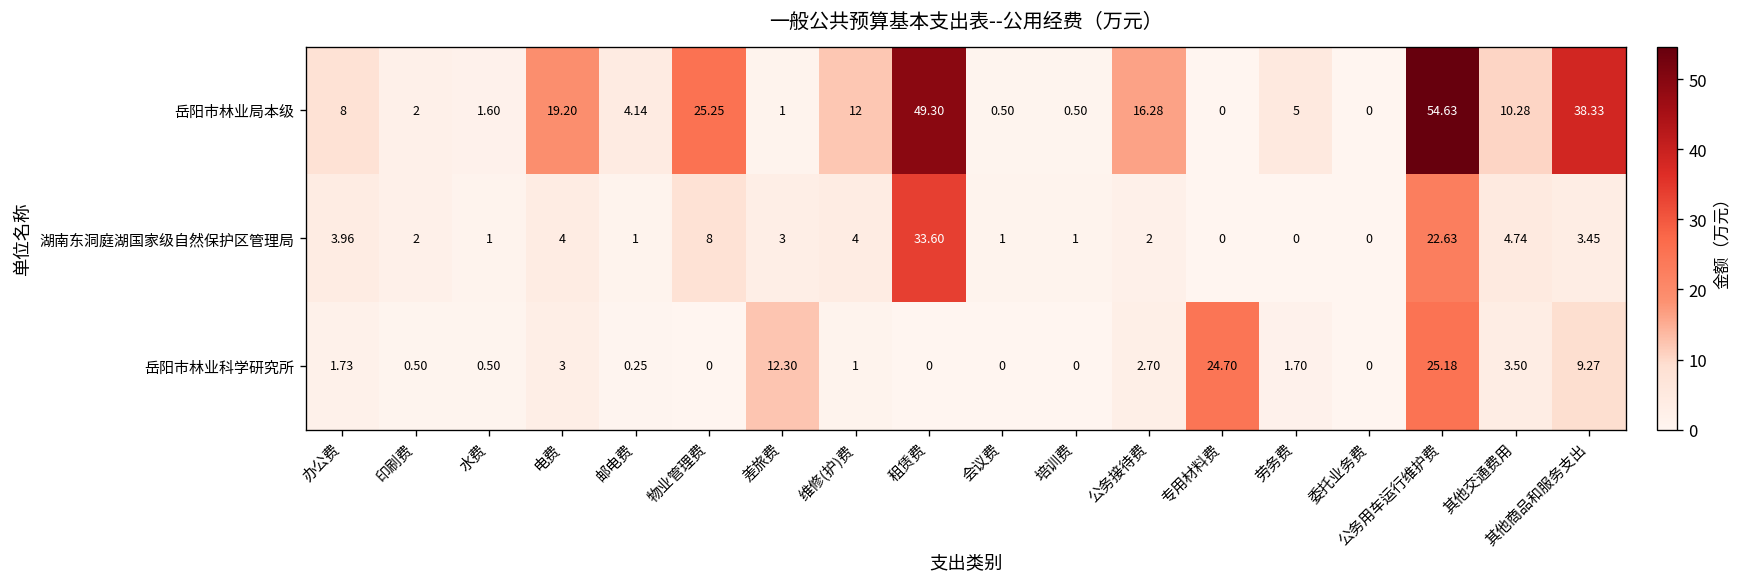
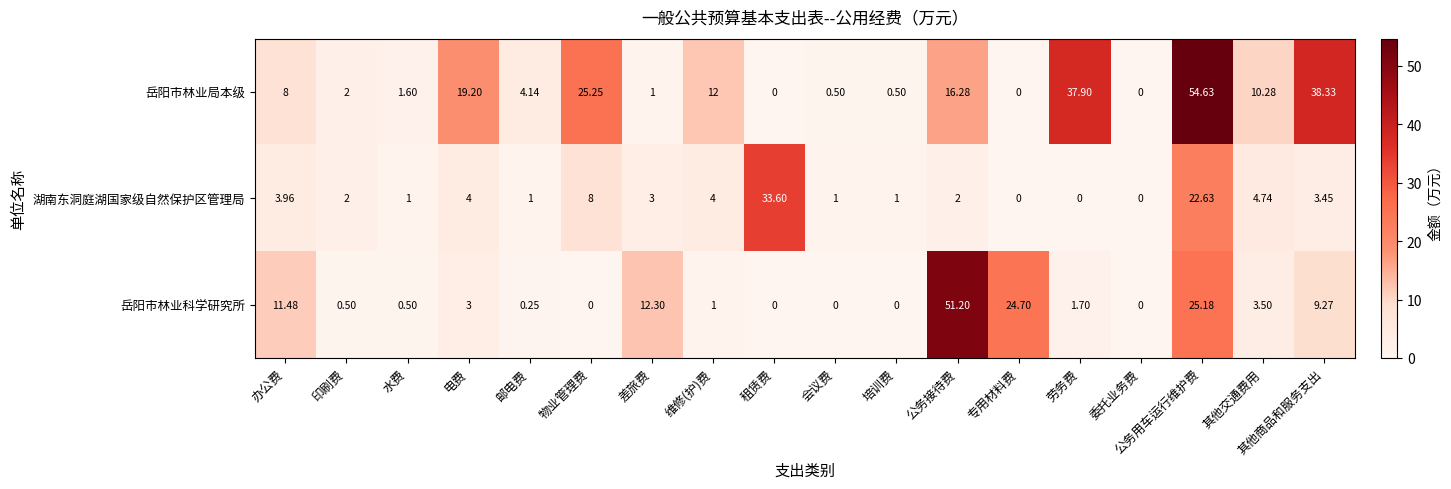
  {
    "岳阳市林业局本级": {
      "办公费": 8,
      "印刷费": 2,
      "水费": 1.60,
      "电费": 19.20,
      "邮电费": 4.14,
      "物业管理费": 25.25,
      "差旅费": 1,
      "维修(护)费": 12,
-     "租赁费": 49.30,
+     "租赁费": 0,
      "会议费": 0.50,
      "培训费": 0.50,
      "公务接待费": 16.28,
      "专用材料费": 0,
-     "劳务费": 5,
+     "劳务费": 37.90,
      "委托业务费": 0,
      "公务用车运行维护费": 54.63,
      "其他交通费用": 10.28,
      "其他商品和服务支出": 38.33
    },
    "湖南东洞庭湖国家级自然保护区管理局": {
      "办公费": 3.96,
      "印刷费": 2,
      "水费": 1,
      "电费": 4,
      "邮电费": 1,
      "物业管理费": 8,
      "差旅费": 3,
      "维修(护)费": 4,
      "租赁费": 33.60,
      "会议费": 1,
      "培训费": 1,
      "公务接待费": 2,
      "专用材料费": 0,
      "劳务费": 0,
      "委托业务费": 0,
      "公务用车运行维护费": 22.63,
      "其他交通费用": 4.74,
      "其他商品和服务支出": 3.45
    },
    "岳阳市林业科学研究所": {
-     "办公费": 1.73,
+     "办公费": 11.48,
      "印刷费": 0.50,
      "水费": 0.50,
      "电费": 3,
      "邮电费": 0.25,
      "物业管理费": 0,
      "差旅费": 12.30,
      "维修(护)费": 1,
      "租赁费": 0,
      "会议费": 0,
      "培训费": 0,
-     "公务接待费": 2.70,
+     "公务接待费": 51.20,
      "专用材料费": 24.70,
      "劳务费": 1.70,
      "委托业务费": 0,
      "公务用车运行维护费": 25.18,
      "其他交通费用": 3.50,
      "其他商品和服务支出": 9.27
    }
  }
